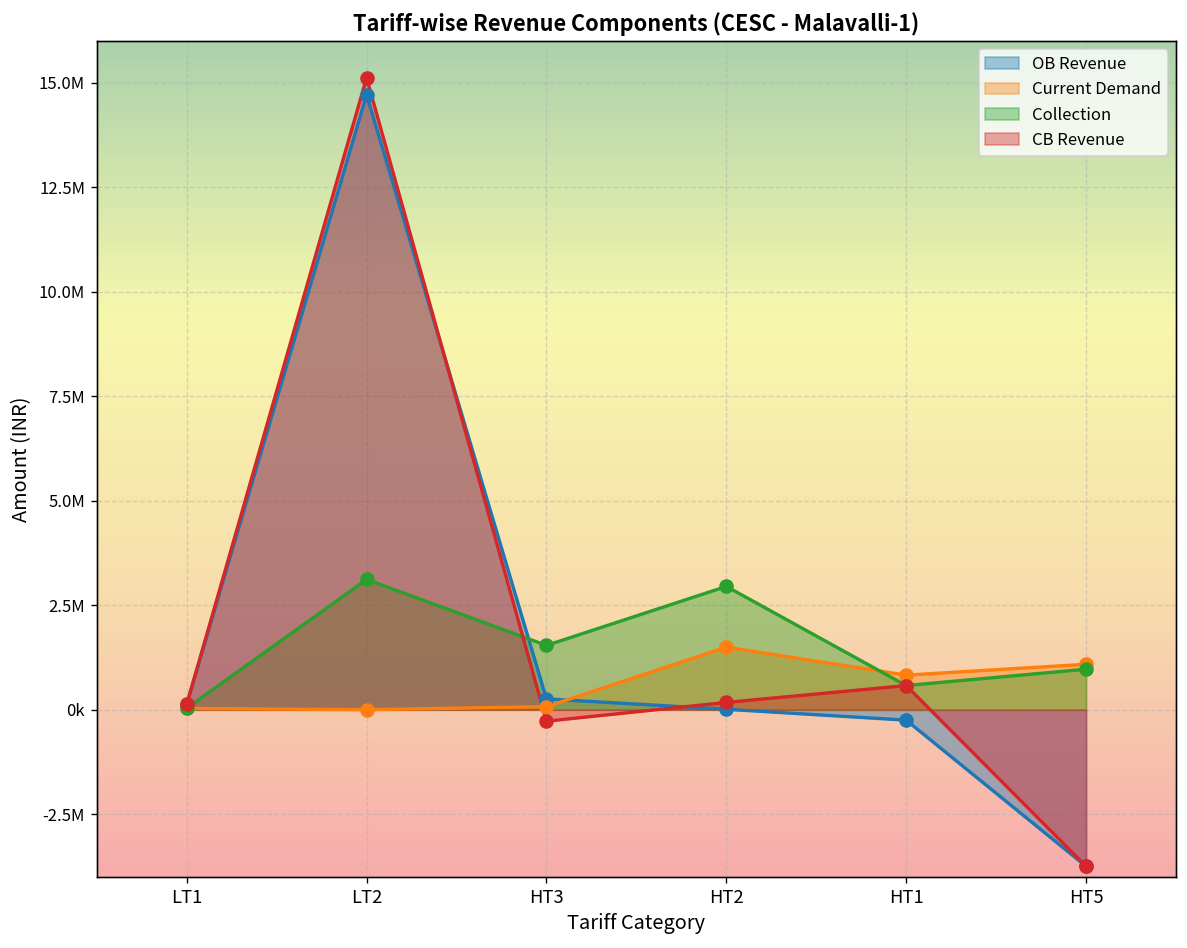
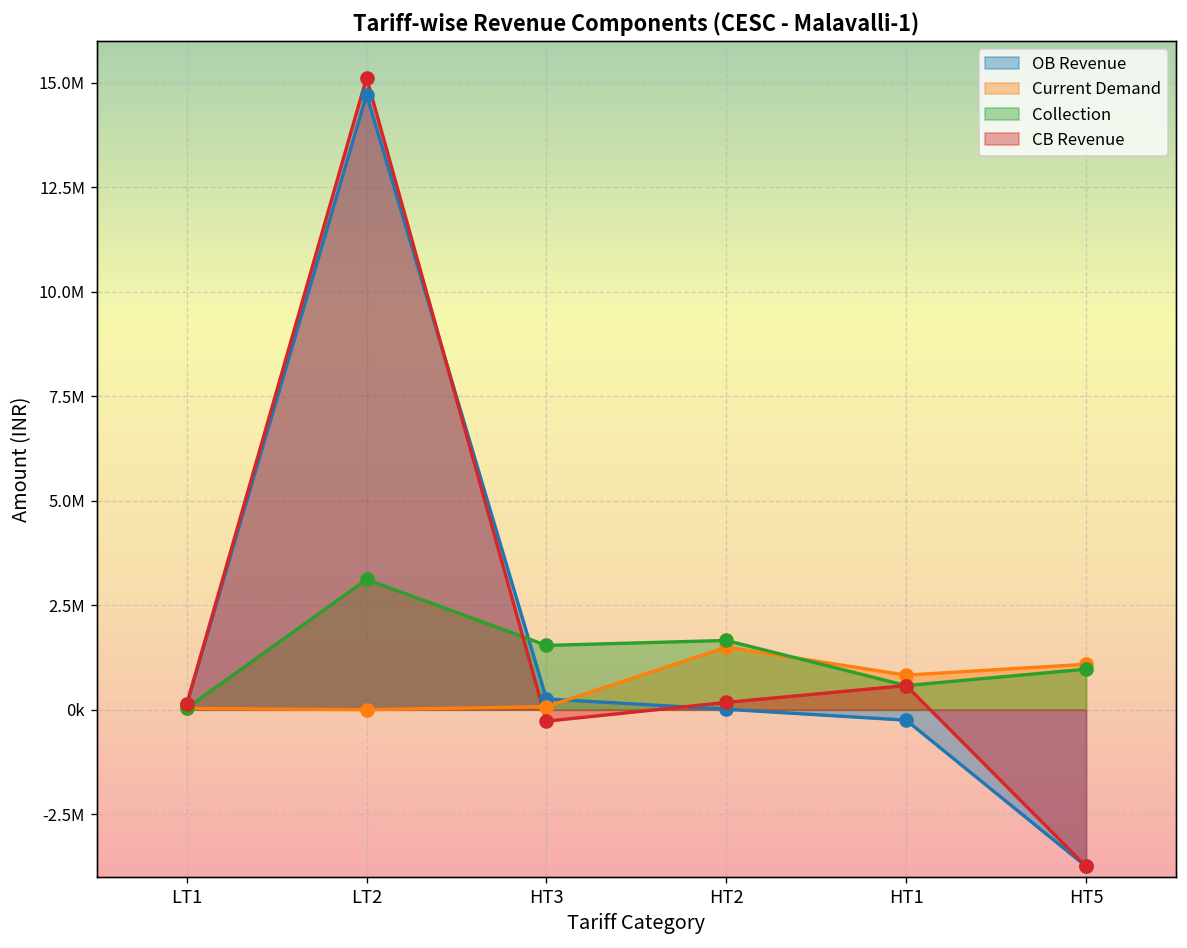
  {
    "Collection": {
      "LT2": 3100000,
      "HT3": 1500000,
-     "HT2": 3000000,
+     "HT2": 1700000,
      "HT5": 1000000
    }
  }
